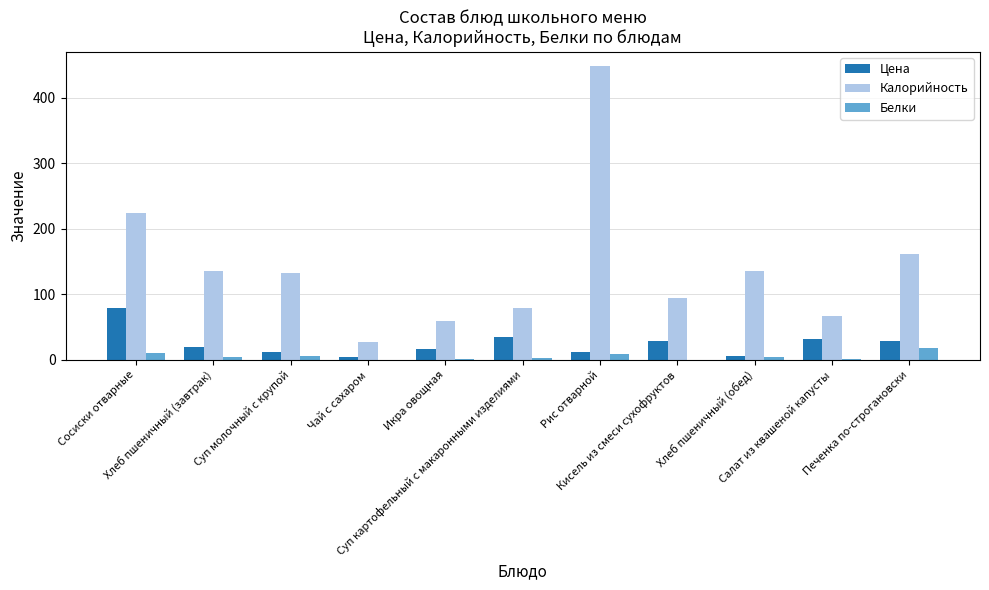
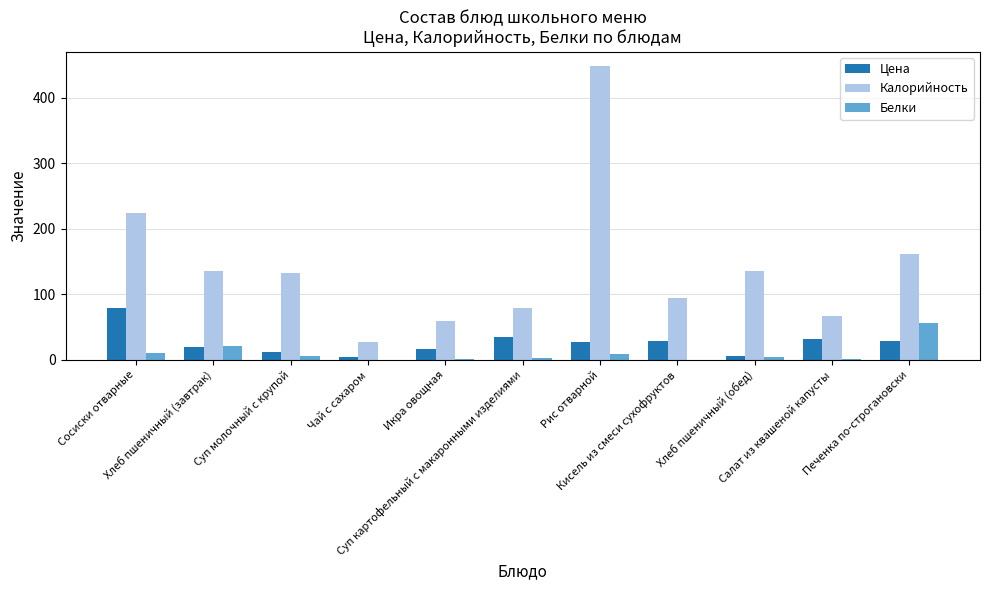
  {
    "Цена": {
      "Сосиски отварные": 80,
      "Хлеб пшеничный (завтрак)": 20,
      "Суп молочный с крупой": 10,
      "Чай с сахаром": 0,
      "Икра овощная": 20,
      "Суп картофельный с макаронными изделиями": 40,
-     "Рис отварной": 10,
+     "Рис отварной": 30,
      "Кисель из смеси сухофруктов": 30,
      "Хлеб пшеничный (обед)": 10,
      "Салат из квашеной капусты": 30,
      "Печенка по-строгановски": 30
    },
    "Калорийность": {
      "Сосиски отварные": 220,
      "Хлеб пшеничный (завтрак)": 140,
      "Суп молочный с крупой": 130,
      "Чай с сахаром": 30,
      "Икра овощная": 60,
      "Суп картофельный с макаронными изделиями": 80,
      "Рис отварной": 450,
      "Кисель из смеси сухофруктов": 90,
      "Хлеб пшеничный (обед)": 140,
      "Салат из квашеной капусты": 70,
      "Печенка по-строгановски": 160
    },
    "Белки": {
      "Сосиски отварные": 10,
-     "Хлеб пшеничный (завтрак)": 0,
+     "Хлеб пшеничный (завтрак)": 20,
      "Суп молочный с крупой": 10,
      "Рис отварной": 10,
      "Хлеб пшеничный (обед)": 0,
-     "Печенка по-строгановски": 20
+     "Печенка по-строгановски": 60
    }
  }
